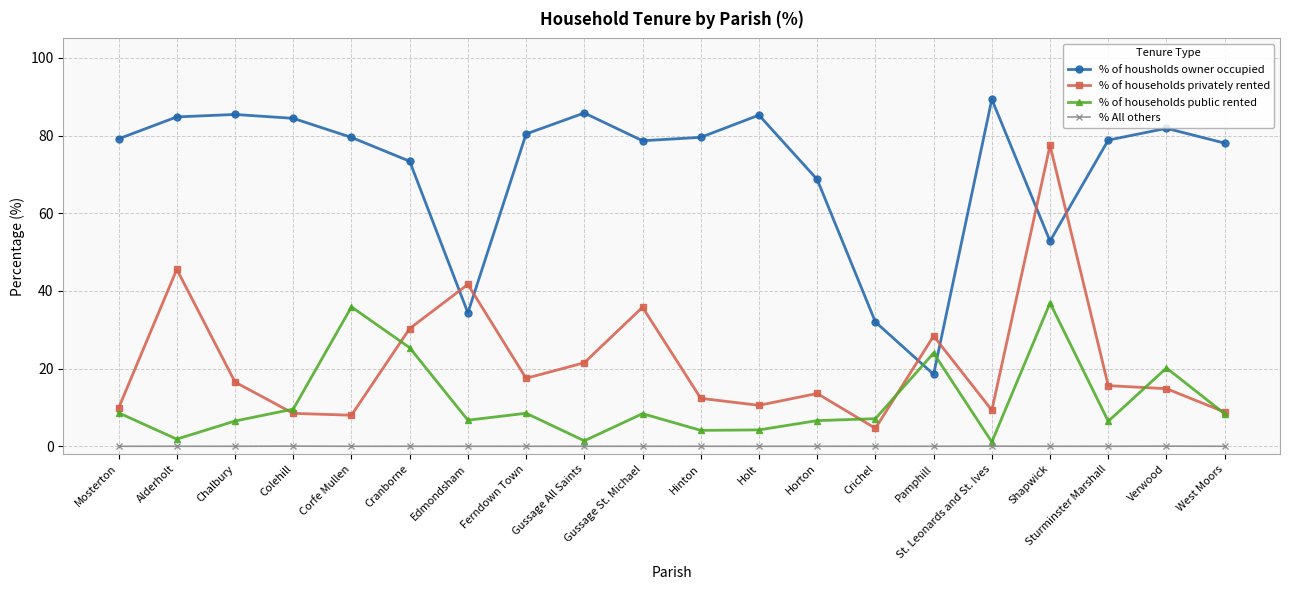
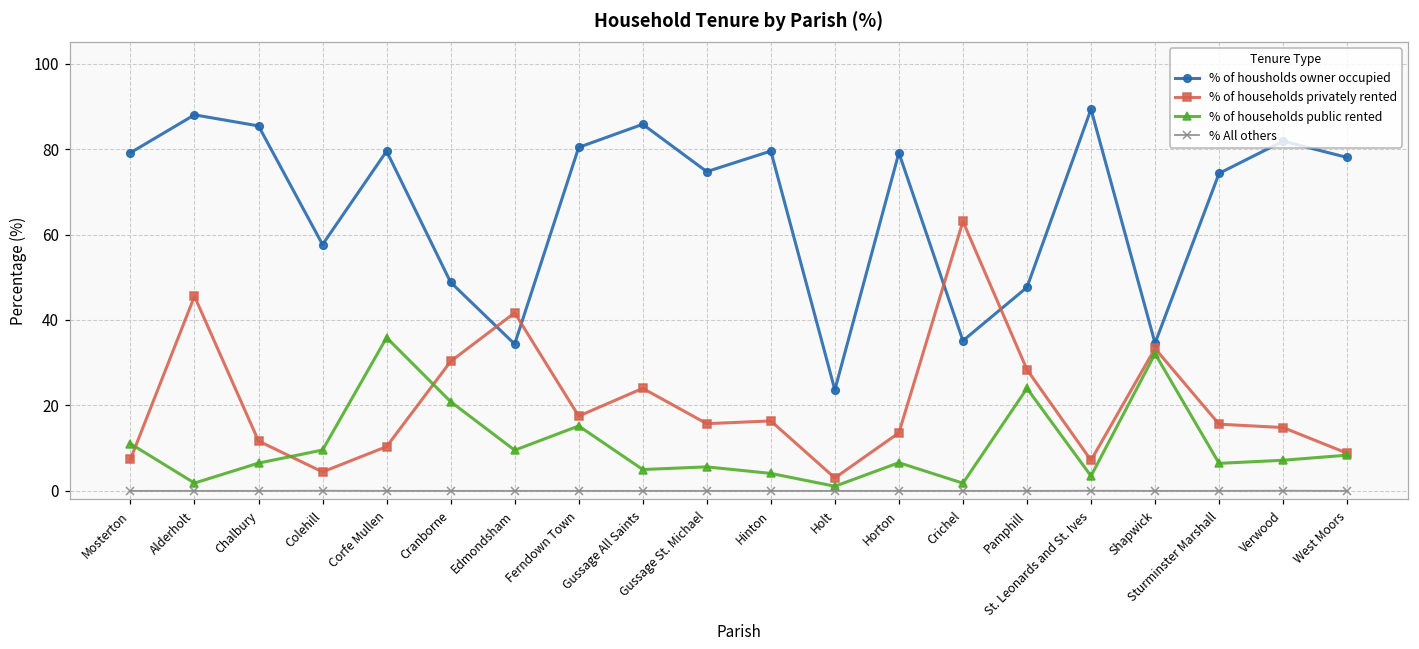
  {
    "% of housholds owner occupied": {
      "Mosterton": 79,
-     "Alderholt": 85,
+     "Alderholt": 88,
      "Chalbury": 85,
-     "Colehill": 84,
+     "Colehill": 58,
      "Corfe Mullen": 80,
-     "Cranborne": 73,
+     "Cranborne": 49,
      "Edmondsham": 34,
      "Ferndown Town": 80,
      "Gussage All Saints": 86,
-     "Gussage St. Michael": 79,
+     "Gussage St. Michael": 75,
      "Hinton": 80,
-     "Holt": 85,
-     "Horton": 69,
-     "Crichel": 32,
-     "Pamphill": 19,
+     "Holt": 24,
+     "Horton": 79,
+     "Crichel": 35,
+     "Pamphill": 48,
      "St. Leonards and St. Ives": 89,
-     "Shapwick": 53,
-     "Sturminster Marshall": 79,
+     "Shapwick": 35,
+     "Sturminster Marshall": 74,
      "Verwood": 82,
      "West Moors": 78
    },
    "% of households privately rented": {
-     "Mosterton": 10,
+     "Mosterton": 7,
      "Alderholt": 46,
-     "Chalbury": 17,
-     "Colehill": 8,
-     "Corfe Mullen": 8,
+     "Chalbury": 12,
+     "Colehill": 4,
+     "Corfe Mullen": 10,
      "Cranborne": 30,
      "Edmondsham": 42,
      "Ferndown Town": 18,
-     "Gussage All Saints": 22,
-     "Gussage St. Michael": 36,
-     "Hinton": 12,
-     "Holt": 11,
+     "Gussage All Saints": 24,
+     "Gussage St. Michael": 16,
+     "Hinton": 16,
+     "Holt": 3,
      "Horton": 14,
-     "Crichel": 5,
+     "Crichel": 63,
      "Pamphill": 28,
-     "St. Leonards and St. Ives": 9,
-     "Shapwick": 77,
+     "St. Leonards and St. Ives": 7,
+     "Shapwick": 33,
      "Sturminster Marshall": 16,
      "Verwood": 15
    },
    "% of households public rented": {
-     "Mosterton": 9,
+     "Mosterton": 11,
      "Alderholt": 2,
      "Chalbury": 7,
      "Colehill": 10,
      "Corfe Mullen": 36,
-     "Cranborne": 25,
-     "Edmondsham": 7,
-     "Ferndown Town": 9,
-     "Gussage All Saints": 1,
-     "Gussage St. Michael": 8,
+     "Cranborne": 21,
+     "Edmondsham": 10,
+     "Ferndown Town": 15,
+     "Gussage All Saints": 5,
+     "Gussage St. Michael": 6,
      "Hinton": 4,
-     "Holt": 4,
+     "Holt": 1,
      "Horton": 7,
-     "Crichel": 7,
+     "Crichel": 2,
      "Pamphill": 24,
-     "St. Leonards and St. Ives": 1,
-     "Shapwick": 37,
+     "St. Leonards and St. Ives": 3,
+     "Shapwick": 32,
      "Sturminster Marshall": 6,
-     "Verwood": 20
+     "Verwood": 7
    },
    "% All others": {
      "Mosterton": 0,
      "Alderholt": 0,
      "Chalbury": 0,
      "Colehill": 0,
      "Corfe Mullen": 0,
      "Cranborne": 0,
      "Edmondsham": 0,
      "Ferndown Town": 0,
      "Gussage All Saints": 0,
      "Gussage St. Michael": 0,
      "Hinton": 0,
      "Holt": 0,
      "Horton": 0,
      "Crichel": 0,
      "Pamphill": 0,
      "St. Leonards and St. Ives": 0,
      "Shapwick": 0,
      "Sturminster Marshall": 0,
      "Verwood": 0,
      "West Moors": 0
    }
  }
